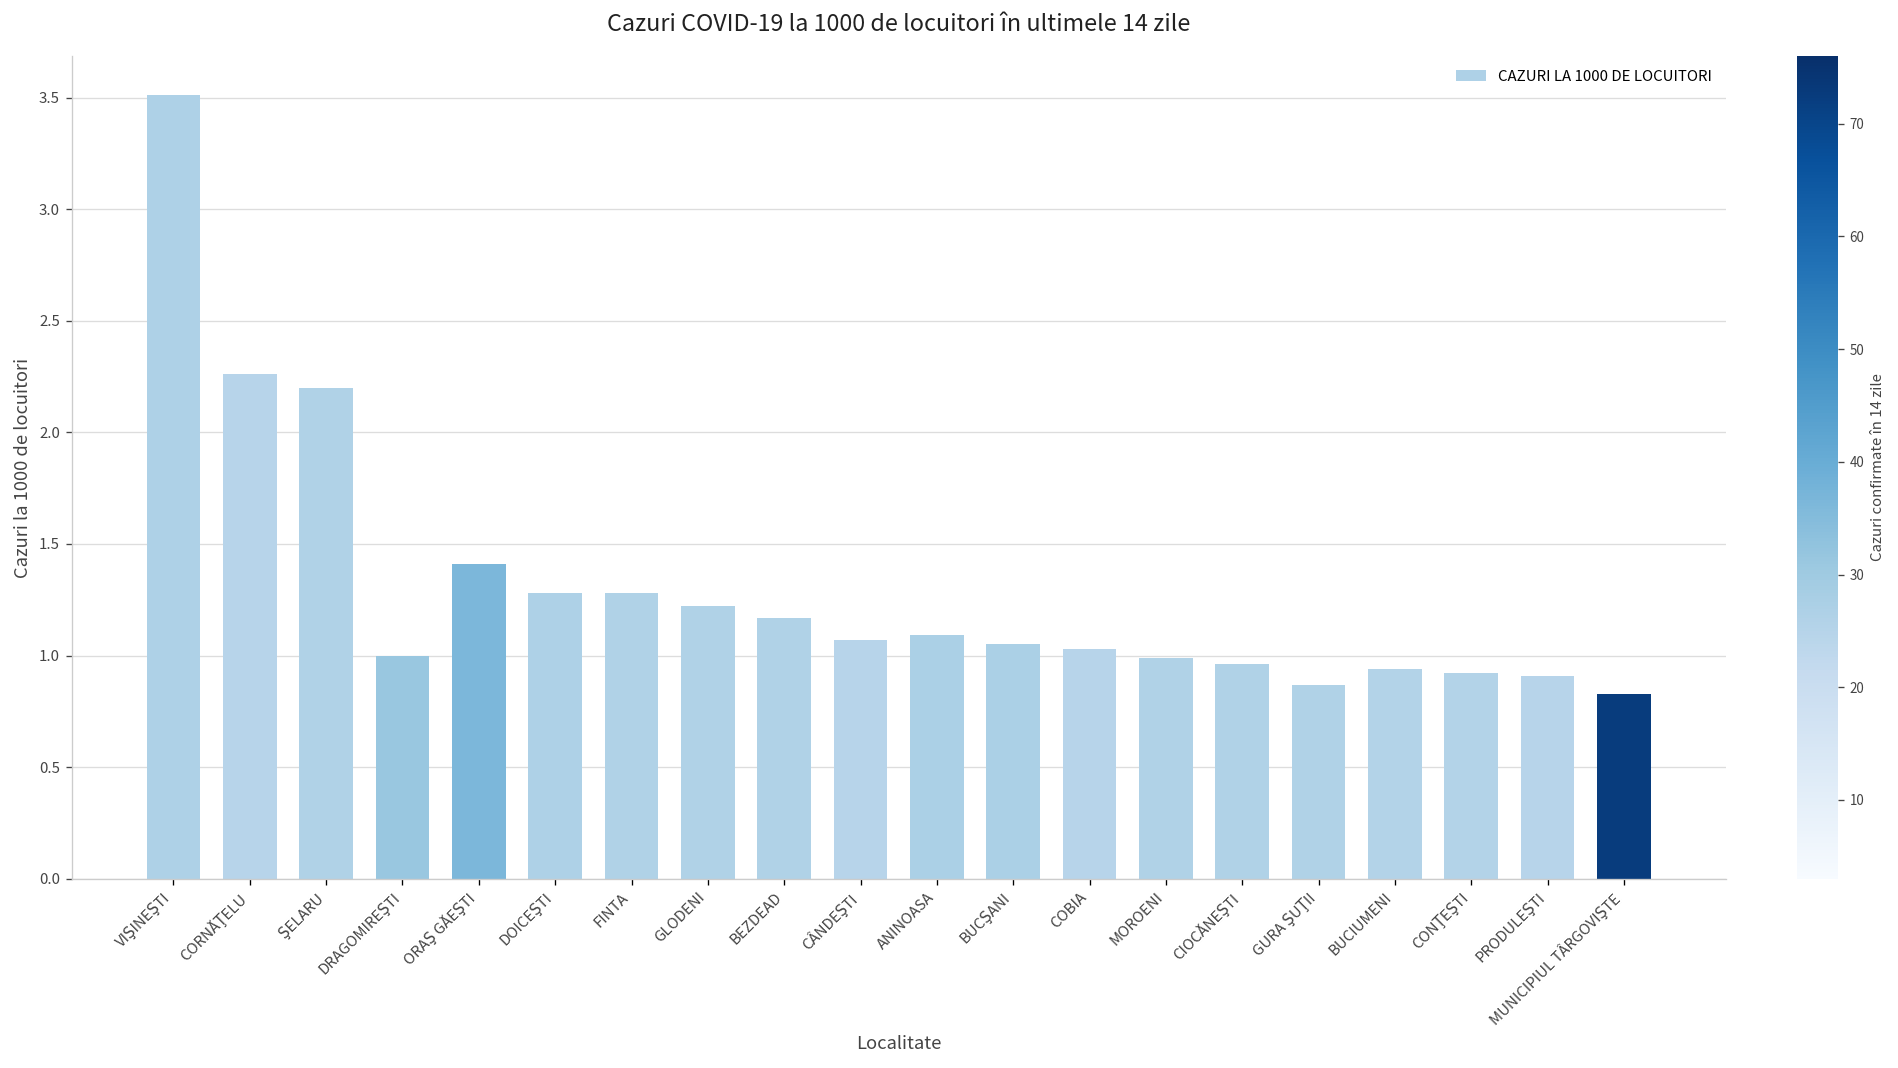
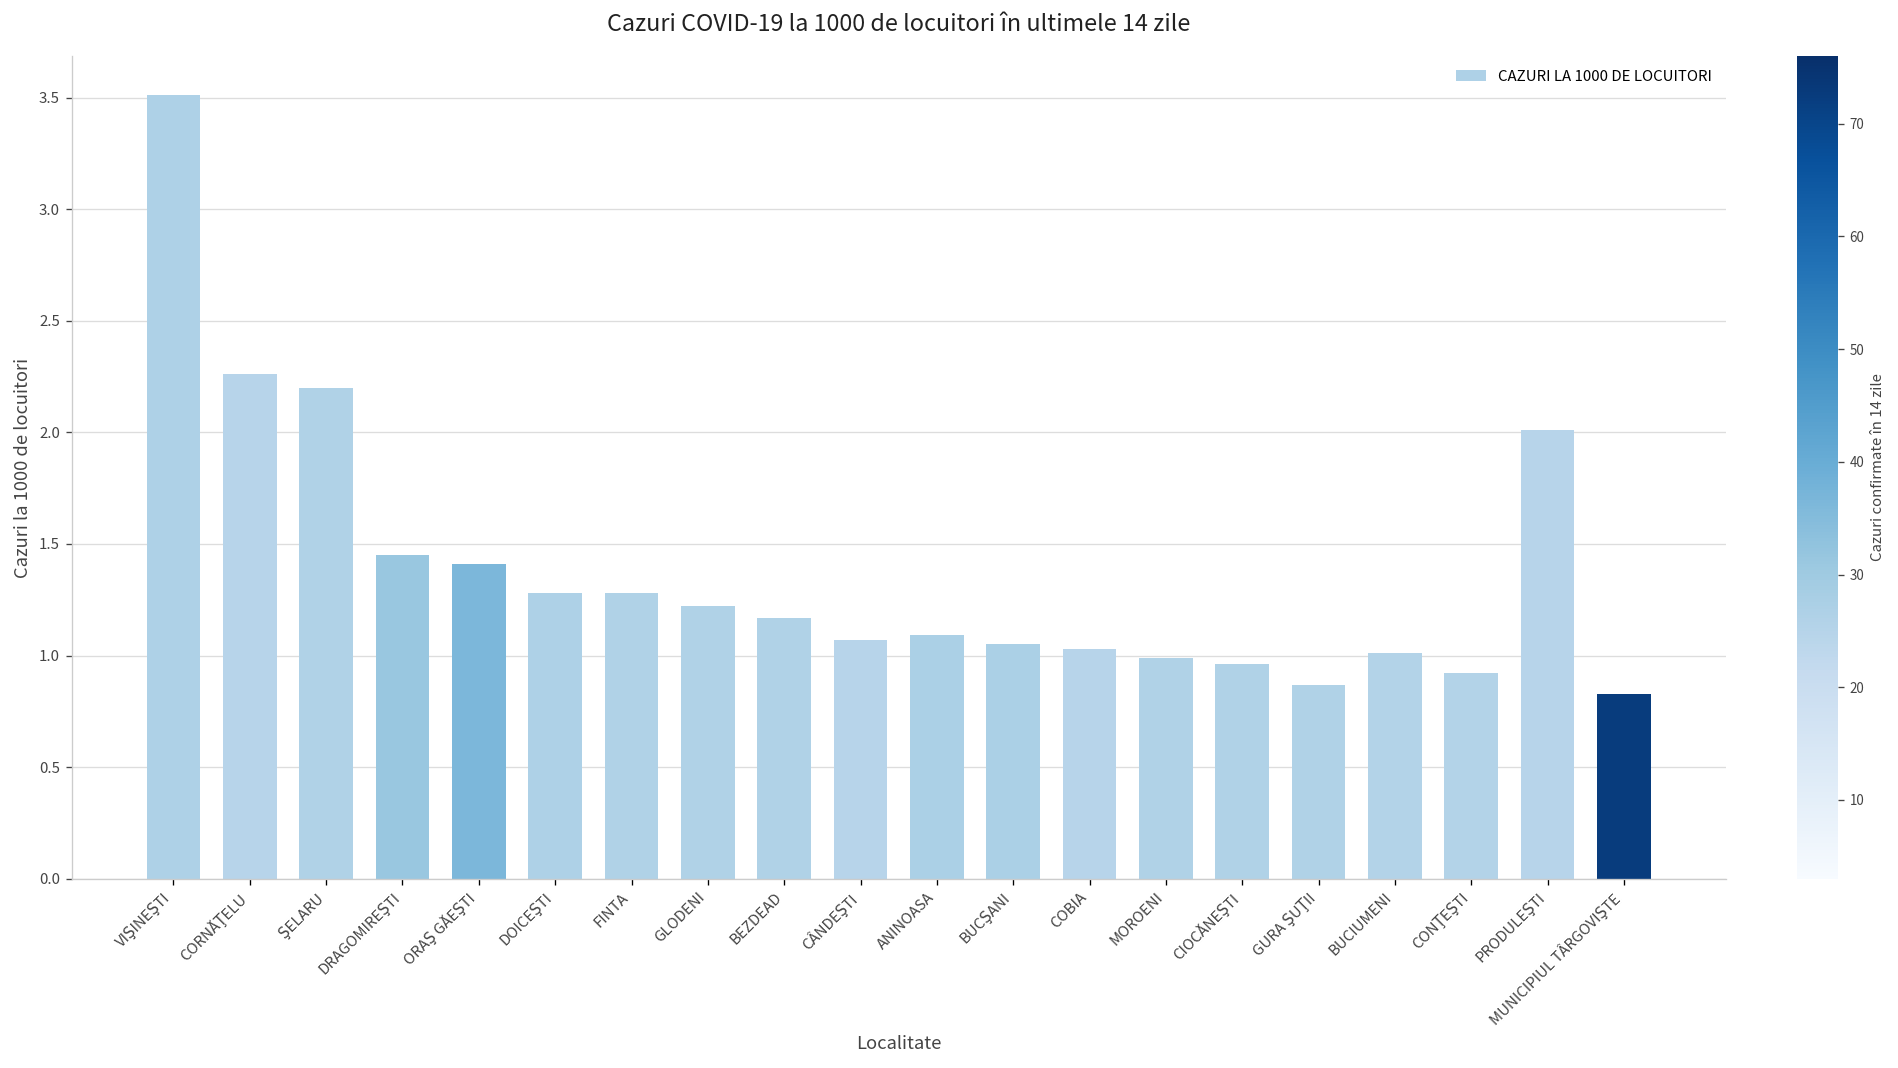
  {
    "VIŞINEŞTI": 3.51,
    "CORNĂŢELU": 2.26,
    "ŞELARU": 2.20,
-   "DRAGOMIREŞTI": 1.00,
+   "DRAGOMIREŞTI": 1.45,
    "ORAŞ GĂEŞTI": 1.41,
    "DOICEŞTI": 1.28,
    "FINTA": 1.28,
    "GLODENI": 1.22,
    "BEZDEAD": 1.17,
    "CÂNDEŞTI": 1.07,
    "ANINOASA": 1.09,
    "BUCŞANI": 1.05,
    "COBIA": 1.03,
    "MOROENI": 0.99,
    "CIOCĂNEŞTI": 0.96,
    "GURA ŞUŢII": 0.87,
-   "BUCIUMENI": 0.94,
+   "BUCIUMENI": 1.01,
    "CONŢEŞTI": 0.92,
-   "PRODULEŞTI": 0.91,
+   "PRODULEŞTI": 2.01,
    "MUNICIPIUL TÂRGOVIŞTE": 0.83
  }
